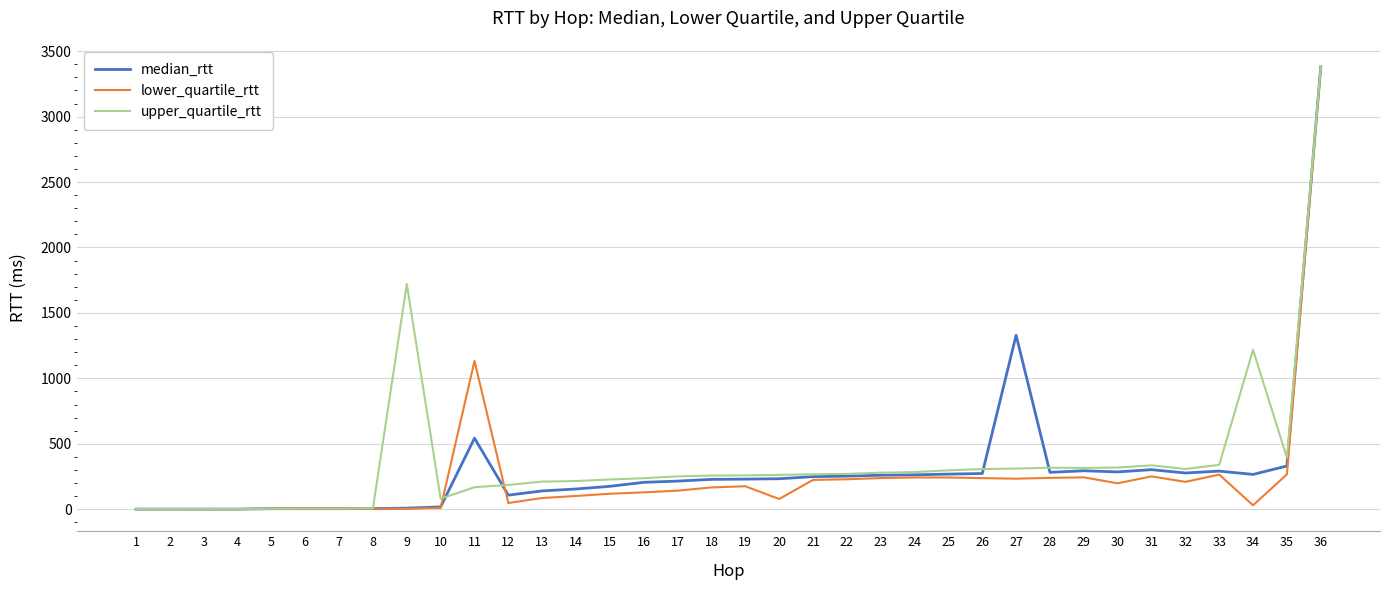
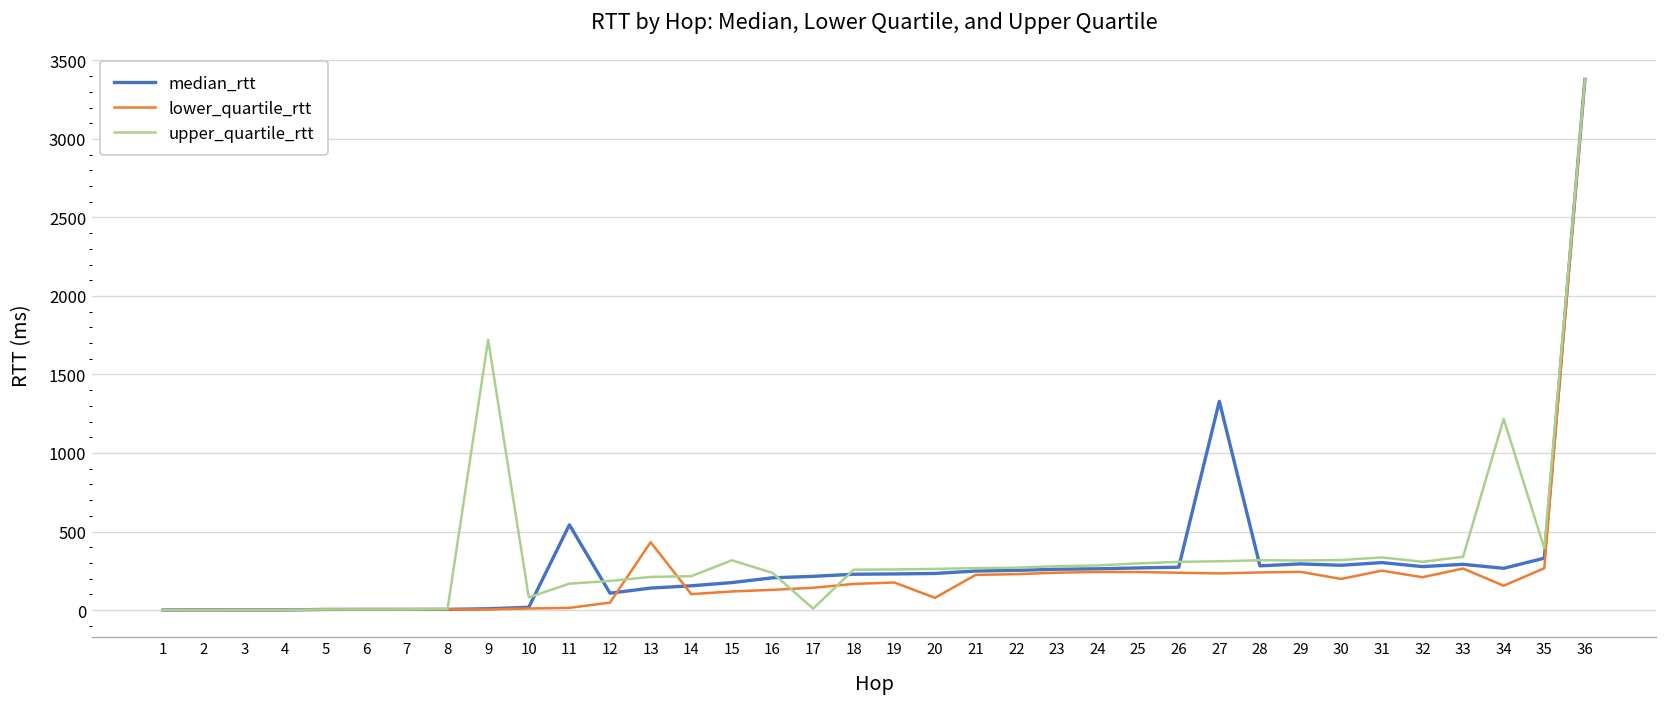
  {
    "median_rtt": {
      "11": 540,
      "12": 110,
      "13": 140,
      "14": 150,
      "15": 170,
      "16": 210,
      "17": 210,
      "18": 230,
      "19": 230,
      "20": 230,
      "24": 260,
      "25": 270,
      "26": 270,
      "27": 1330,
      "28": 280,
      "29": 290,
      "30": 290,
      "31": 300,
      "32": 280,
      "33": 290,
      "34": 270,
      "35": 330
    },
    "lower_quartile_rtt": {
-     "11": 1130,
+     "11": 10,
      "12": 50,
-     "13": 90,
+     "13": 430,
      "14": 100,
      "15": 120,
      "16": 130,
      "17": 140,
      "18": 170,
      "19": 180,
      "20": 80,
      "21": 220,
      "22": 230,
      "23": 240,
      "24": 240,
      "25": 240,
      "26": 240,
      "27": 230,
      "28": 240,
      "29": 240,
      "30": 200,
      "31": 250,
      "32": 210,
      "33": 260,
-     "34": 30,
+     "34": 150,
      "35": 270
    },
    "upper_quartile_rtt": {
      "9": 1720,
      "10": 80,
      "11": 170,
      "12": 190,
      "13": 210,
      "14": 220,
-     "15": 230,
+     "15": 320,
      "16": 240,
-     "17": 250,
+     "17": 10,
      "18": 260,
      "19": 260,
      "20": 260,
      "24": 280,
      "25": 300,
      "26": 310,
      "27": 310,
      "28": 320,
      "29": 320,
      "30": 320,
      "31": 340,
      "32": 310,
      "33": 340,
      "34": 1220,
      "35": 390
    }
  }
